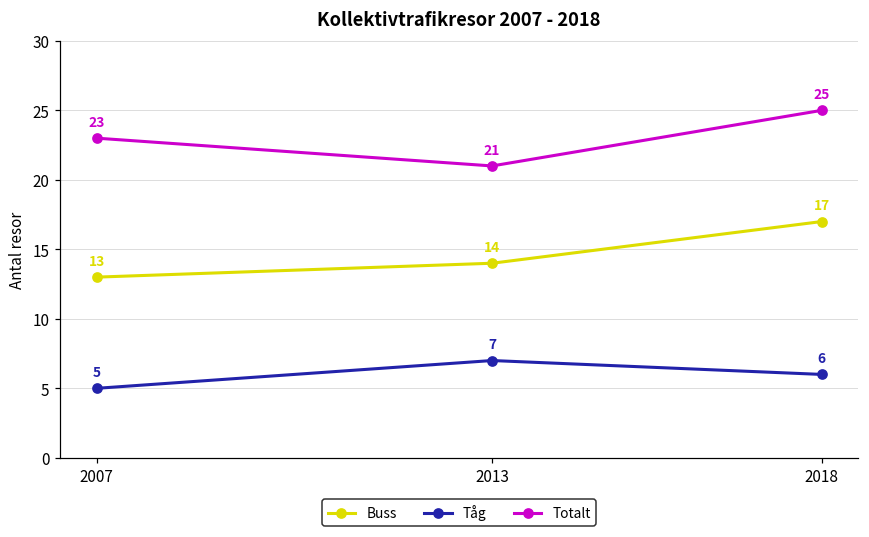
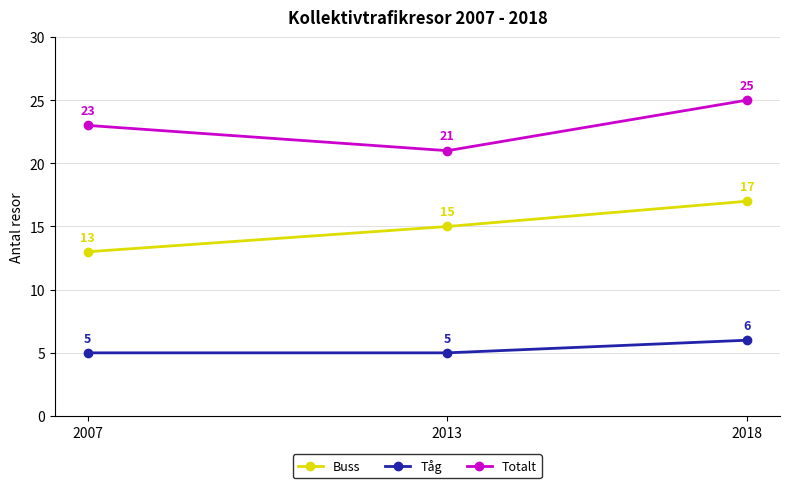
  {
    "Buss": {
      "2007": 13,
-     "2013": 14,
+     "2013": 15,
      "2018": 17
    },
    "Tåg": {
      "2007": 5,
-     "2013": 7,
+     "2013": 5,
      "2018": 6
    },
    "Totalt": {
      "2007": 23,
      "2013": 21,
      "2018": 25
    }
  }
